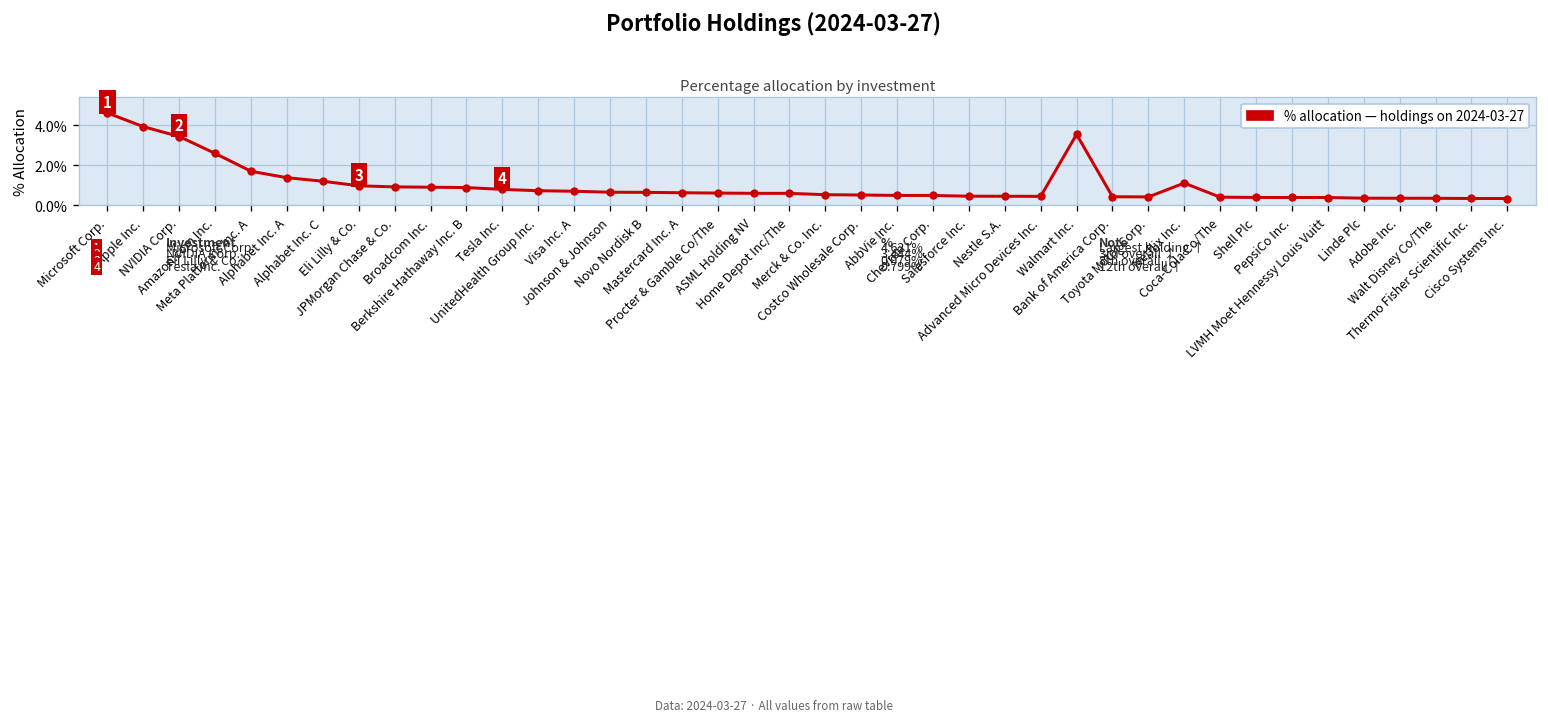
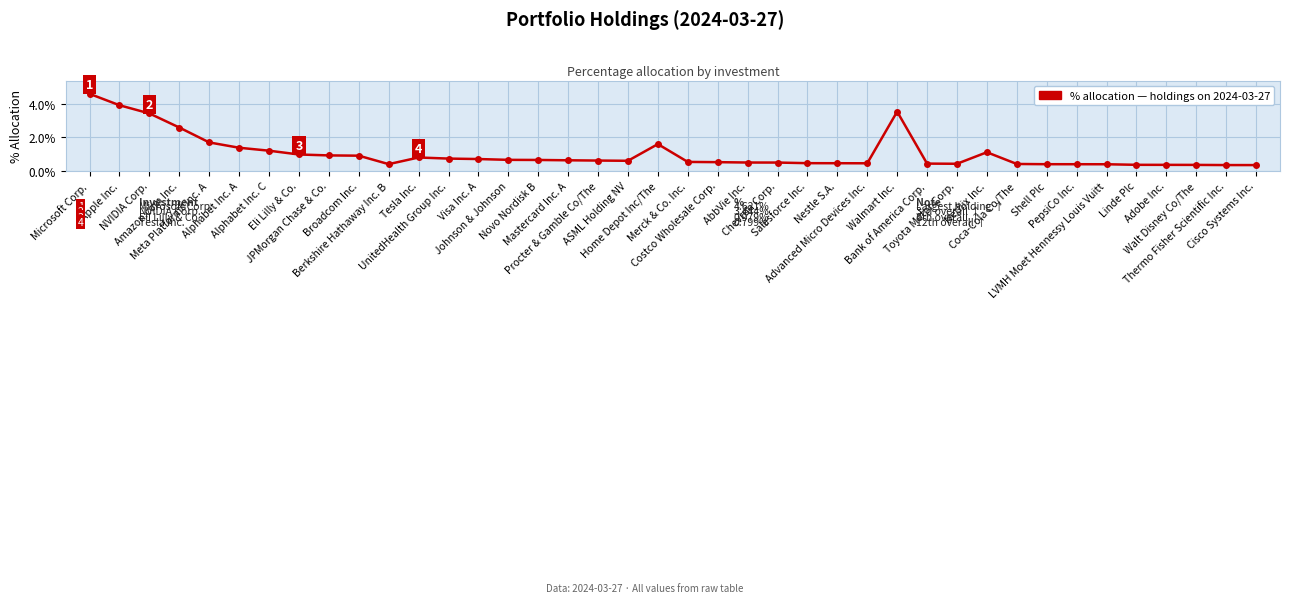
  {
    "Apple Inc.": "3.9%",
    "Amazon.com Inc.": "2.6%",
    "Meta Platforms Inc. A": "1.7%",
    "Alphabet Inc. A": "1.4%",
    "Alphabet Inc. C": "1.2%",
    "JPMorgan Chase & Co.": "0.9%",
    "Broadcom Inc.": "0.9%",
-   "Berkshire Hathaway Inc. B": "0.9%",
+   "Berkshire Hathaway Inc. B": "0.4%",
    "UnitedHealth Group Inc.": "0.7%",
    "Visa Inc. A": "0.7%",
    "Johnson & Johnson": "0.7%",
    "Novo Nordisk B": "0.7%",
    "Mastercard Inc. A": "0.6%",
    "Procter & Gamble Co/The": "0.6%",
    "ASML Holding NV": "0.6%",
-   "Home Depot Inc/The": "0.6%",
+   "Home Depot Inc/The": "1.6%",
    "Merck & Co. Inc.": "0.5%",
    "Costco Wholesale Corp.": "0.5%",
    "AbbVie Inc.": "0.5%",
    "Chevron Corp.": "0.5%",
    "Salesforce Inc.": "0.5%",
    "Nestle S.A.": "0.5%",
    "Advanced Micro Devices Inc.": "0.5%",
    "Walmart Inc.": "3.6%",
    "Bank of America Corp.": "0.4%",
    "Toyota Motor Corp.": "0.4%",
    "Netflix Inc.": "1.1%",
    "Coca-Cola Co/The": "0.4%",
    "Shell Plc": "0.4%",
    "PepsiCo Inc.": "0.4%",
    "LVMH Moet Hennessy Louis Vuitt": "0.4%",
    "Linde Plc": "0.4%",
    "Adobe Inc.": "0.4%",
    "Walt Disney Co/The": "0.4%",
    "Thermo Fisher Scientific Inc.": "0.3%",
    "Cisco Systems Inc.": "0.3%"
  }
